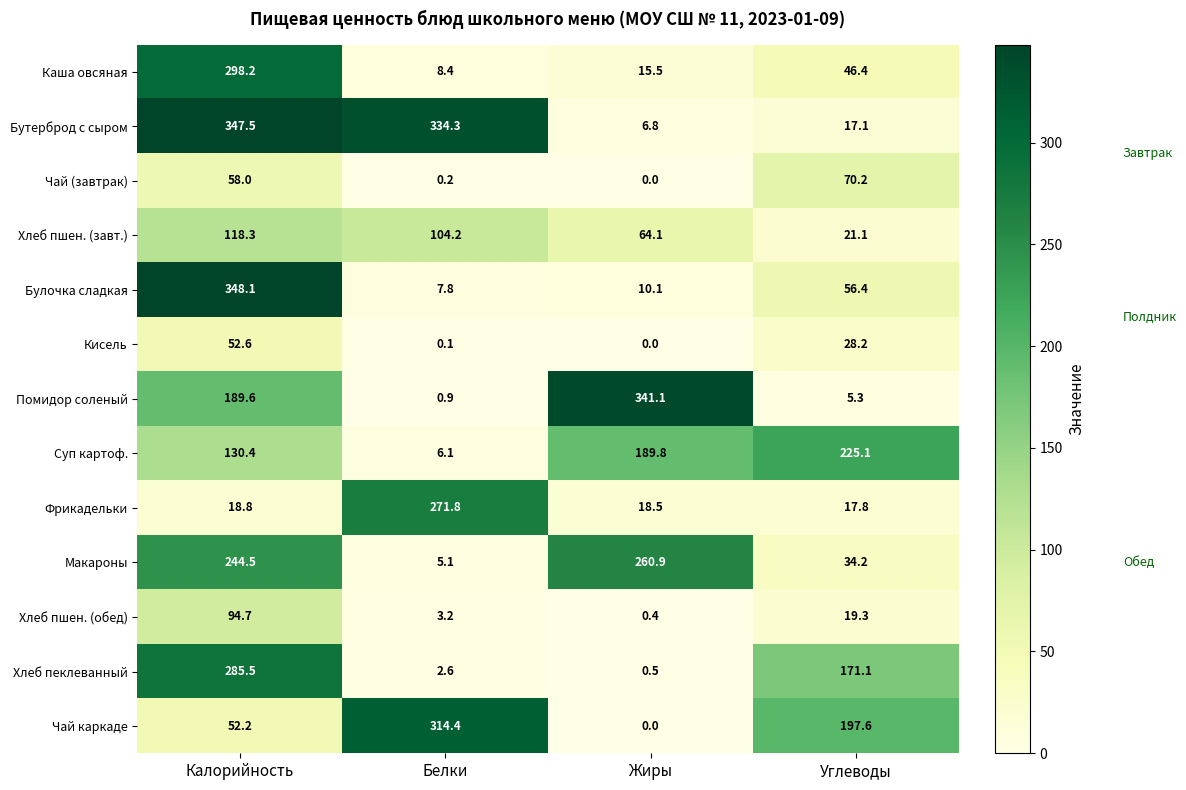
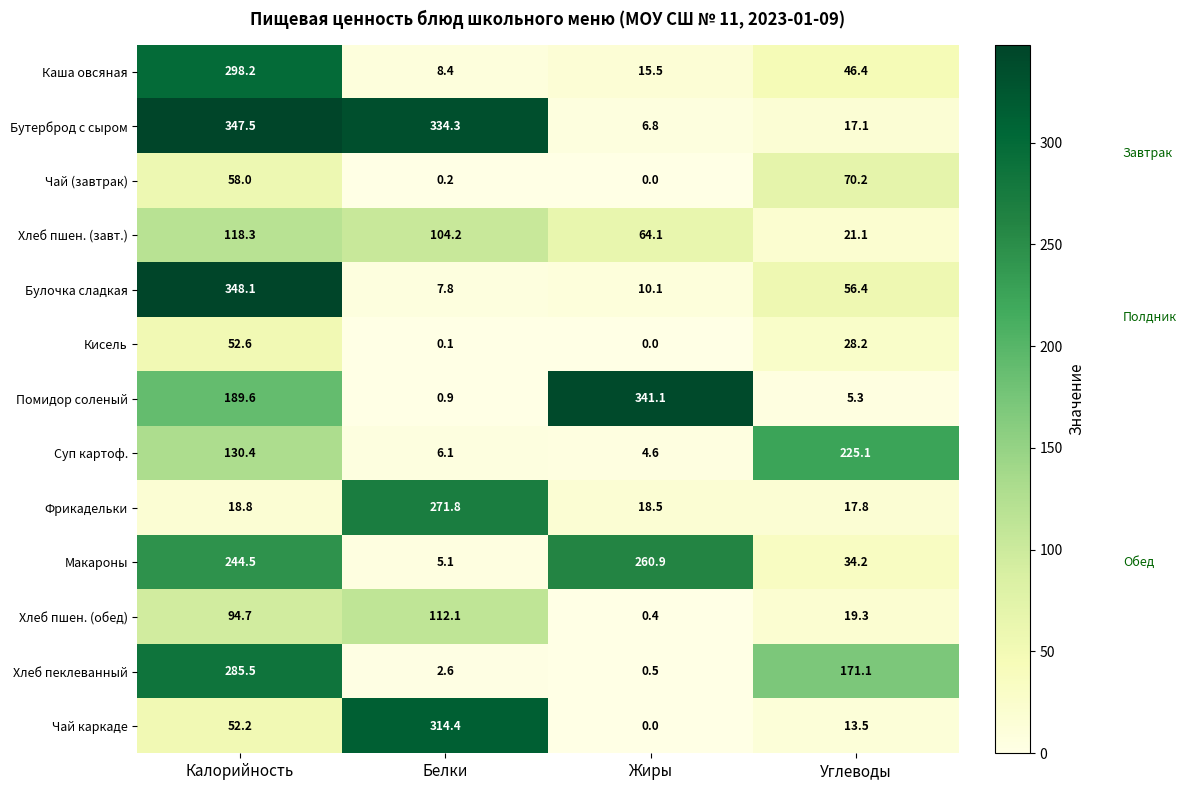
  {
    "Каша овсяная": {
      "Калорийность": 298.2,
      "Белки": 8.4,
      "Жиры": 15.5,
      "Углеводы": 46.4
    },
    "Бутерброд с сыром": {
      "Калорийность": 347.5,
      "Белки": 334.3,
      "Жиры": 6.8,
      "Углеводы": 17.1
    },
    "Чай (завтрак)": {
      "Калорийность": 58.0,
      "Белки": 0.2,
      "Жиры": 0.0,
      "Углеводы": 70.2
    },
    "Хлеб пшен. (завт.)": {
      "Калорийность": 118.3,
      "Белки": 104.2,
      "Жиры": 64.1,
      "Углеводы": 21.1
    },
    "Булочка сладкая": {
      "Калорийность": 348.1,
      "Белки": 7.8,
      "Жиры": 10.1,
      "Углеводы": 56.4
    },
    "Кисель": {
      "Калорийность": 52.6,
      "Белки": 0.1,
      "Жиры": 0.0,
      "Углеводы": 28.2
    },
    "Помидор соленый": {
      "Калорийность": 189.6,
      "Белки": 0.9,
      "Жиры": 341.1,
      "Углеводы": 5.3
    },
    "Суп картоф.": {
      "Калорийность": 130.4,
      "Белки": 6.1,
-     "Жиры": 189.8,
+     "Жиры": 4.6,
      "Углеводы": 225.1
    },
    "Фрикадельки": {
      "Калорийность": 18.8,
      "Белки": 271.8,
      "Жиры": 18.5,
      "Углеводы": 17.8
    },
    "Макароны": {
      "Калорийность": 244.5,
      "Белки": 5.1,
      "Жиры": 260.9,
      "Углеводы": 34.2
    },
    "Хлеб пшен. (обед)": {
      "Калорийность": 94.7,
-     "Белки": 3.2,
+     "Белки": 112.1,
      "Жиры": 0.4,
      "Углеводы": 19.3
    },
    "Хлеб пеклеванный": {
      "Калорийность": 285.5,
      "Белки": 2.6,
      "Жиры": 0.5,
      "Углеводы": 171.1
    },
    "Чай каркаде": {
      "Калорийность": 52.2,
      "Белки": 314.4,
      "Жиры": 0.0,
-     "Углеводы": 197.6
+     "Углеводы": 13.5
    }
  }
